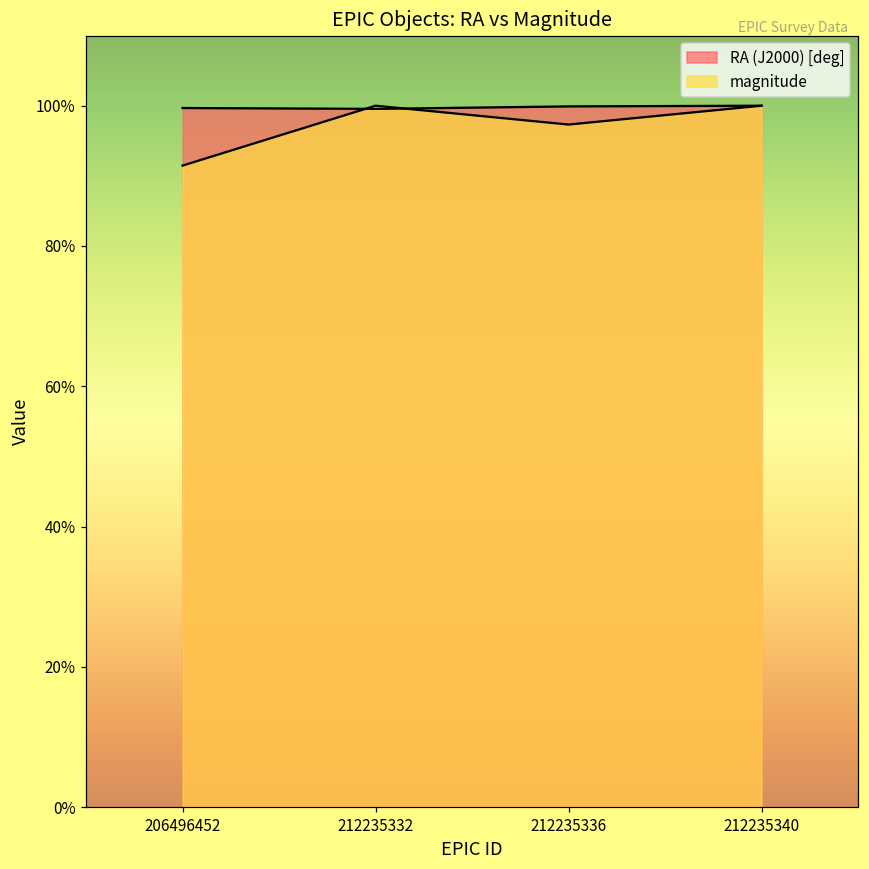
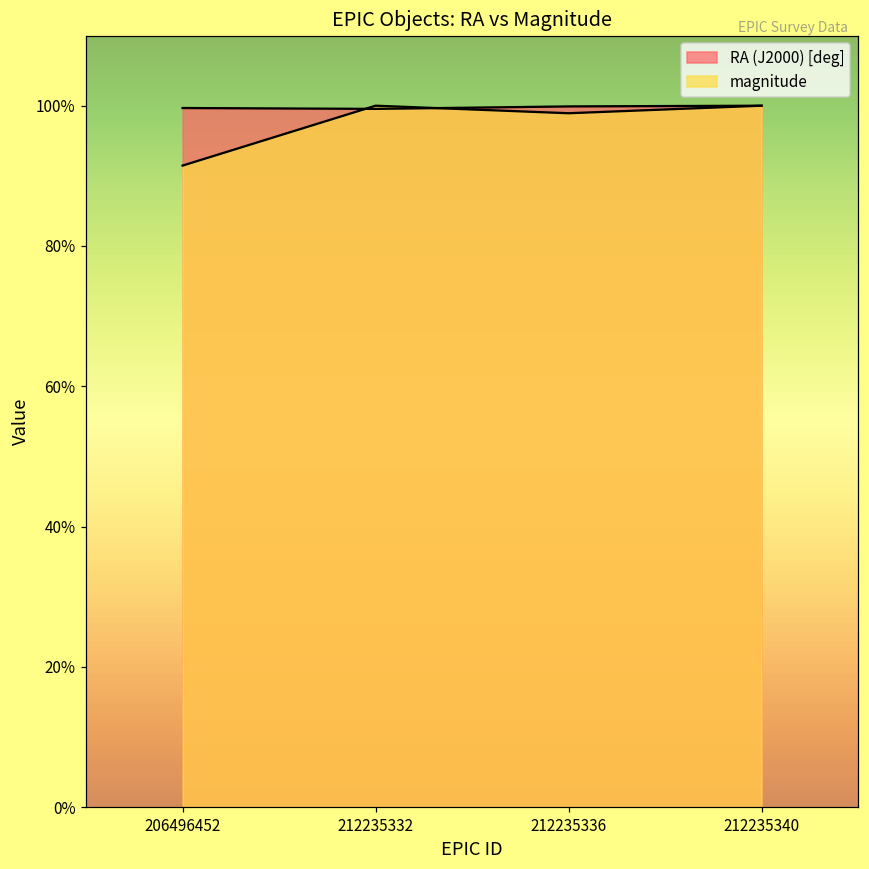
  {
    "RA (J2000) [deg]": {
      "206496452": "100%",
      "212235332": "100%",
      "212235336": "100%"
    },
    "magnitude": {
      "206496452": "91%",
      "212235332": "100%",
-     "212235336": "97%"
+     "212235336": "99%"
    }
  }
